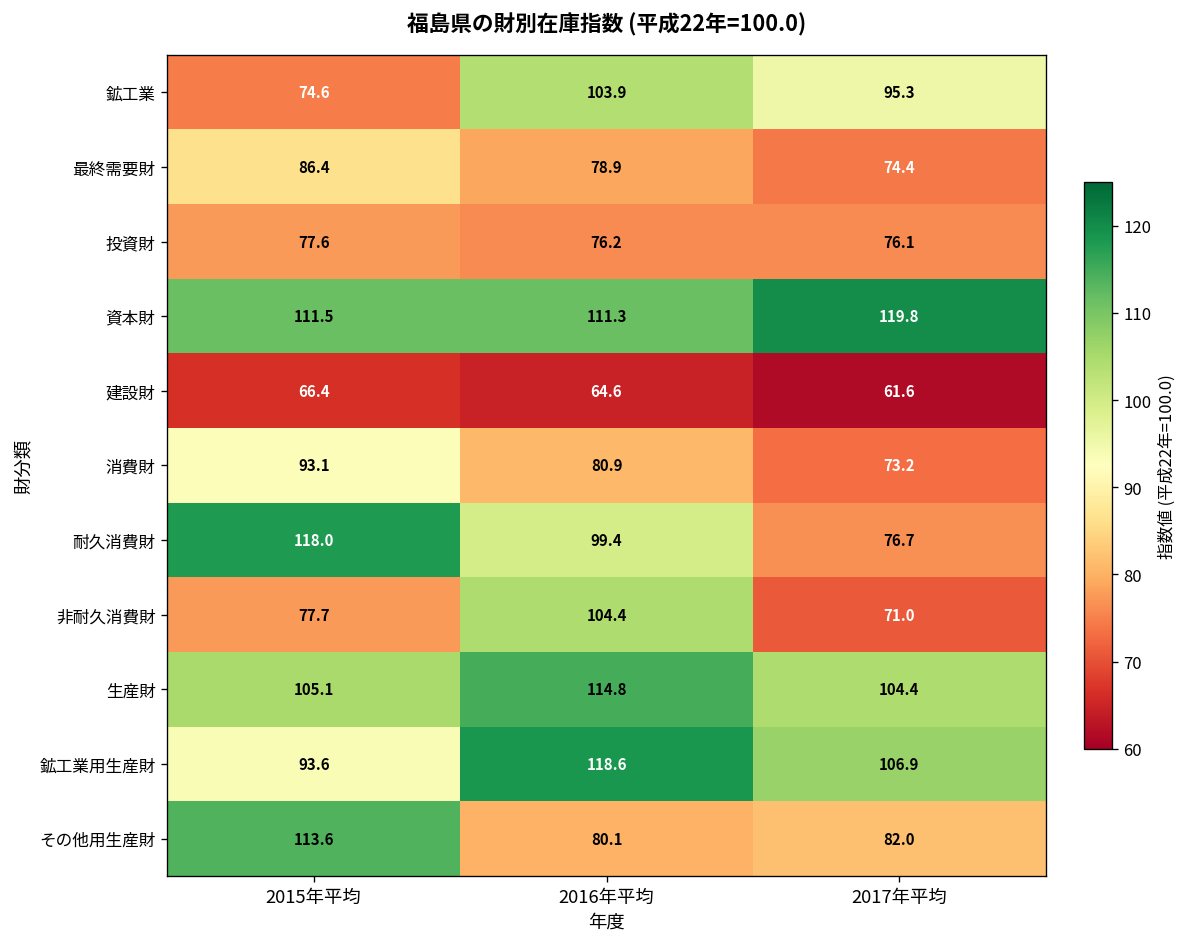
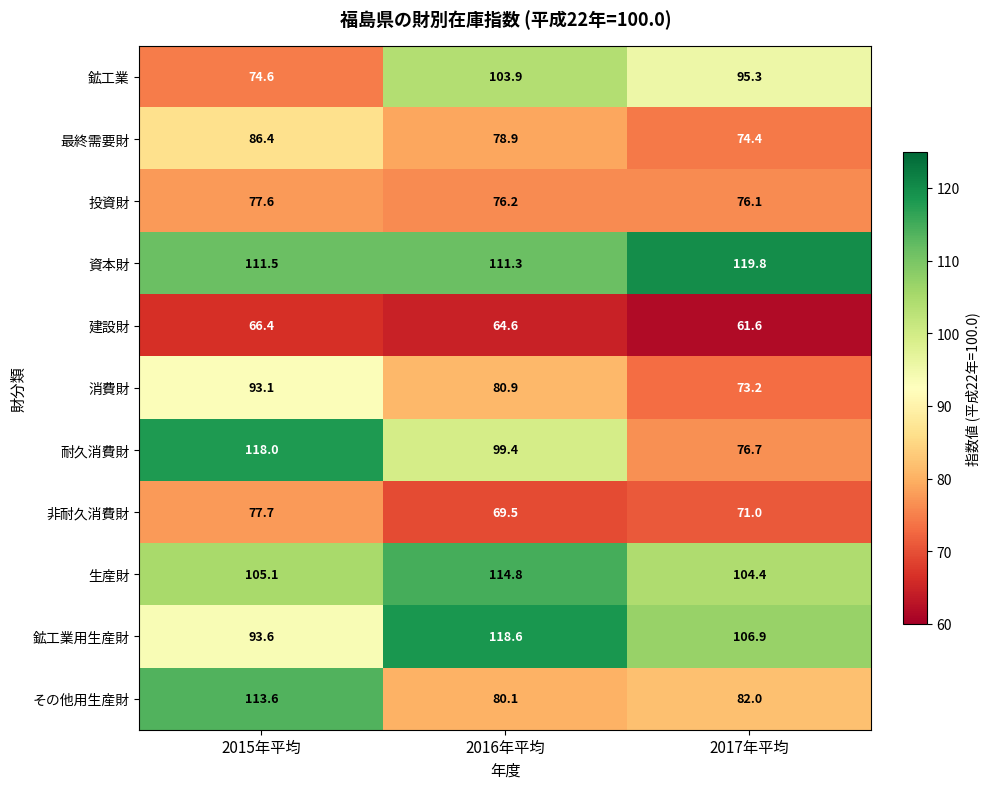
  {
    "鉱工業": {
      "2015年平均": 74.6,
      "2016年平均": 103.9,
      "2017年平均": 95.3
    },
    "最終需要財": {
      "2015年平均": 86.4,
      "2016年平均": 78.9,
      "2017年平均": 74.4
    },
    "投資財": {
      "2015年平均": 77.6,
      "2016年平均": 76.2,
      "2017年平均": 76.1
    },
    "資本財": {
      "2015年平均": 111.5,
      "2016年平均": 111.3,
      "2017年平均": 119.8
    },
    "建設財": {
      "2015年平均": 66.4,
      "2016年平均": 64.6,
      "2017年平均": 61.6
    },
    "消費財": {
      "2015年平均": 93.1,
      "2016年平均": 80.9,
      "2017年平均": 73.2
    },
    "耐久消費財": {
      "2015年平均": 118.0,
      "2016年平均": 99.4,
      "2017年平均": 76.7
    },
    "非耐久消費財": {
      "2015年平均": 77.7,
-     "2016年平均": 104.4,
+     "2016年平均": 69.5,
      "2017年平均": 71.0
    },
    "生産財": {
      "2015年平均": 105.1,
      "2016年平均": 114.8,
      "2017年平均": 104.4
    },
    "鉱工業用生産財": {
      "2015年平均": 93.6,
      "2016年平均": 118.6,
      "2017年平均": 106.9
    },
    "その他用生産財": {
      "2015年平均": 113.6,
      "2016年平均": 80.1,
      "2017年平均": 82.0
    }
  }
